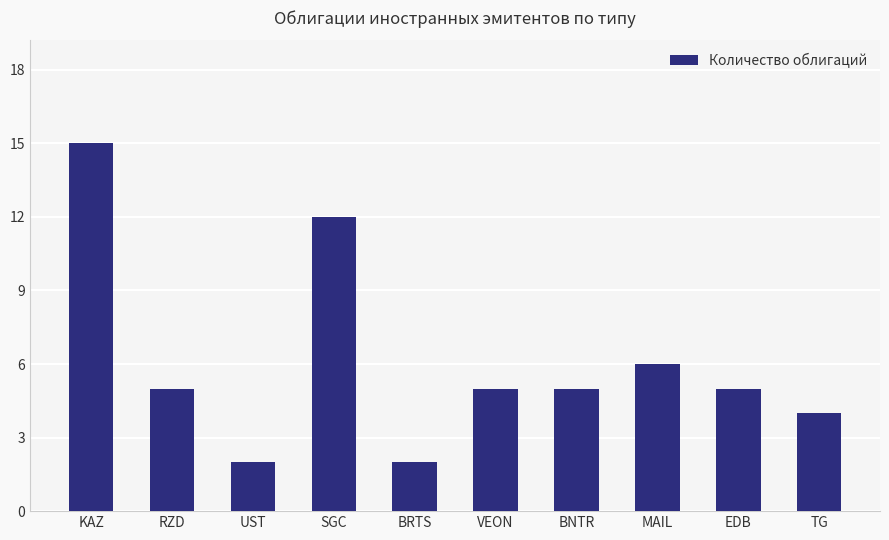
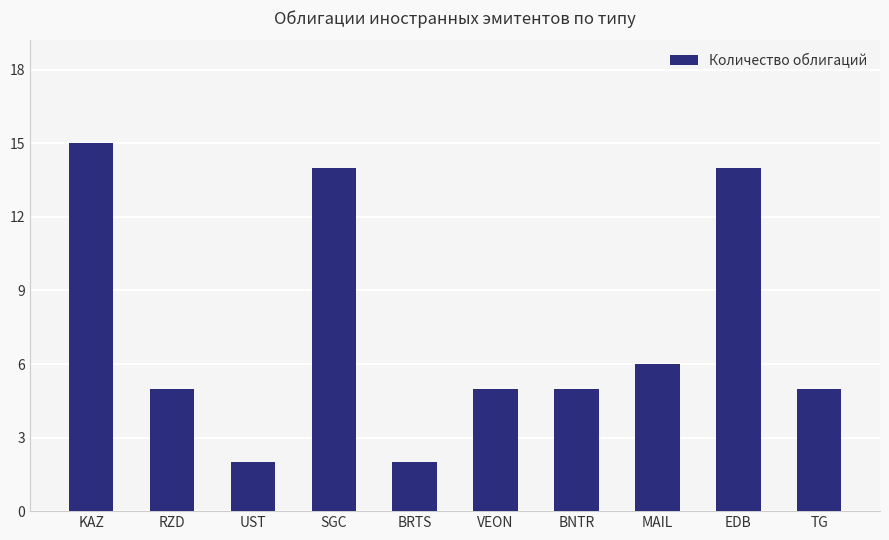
  {
    "KAZ": 15,
    "RZD": 5,
    "UST": 2,
-   "SGC": 12,
+   "SGC": 14,
    "BRTS": 2,
    "VEON": 5,
    "BNTR": 5,
    "MAIL": 6,
-   "EDB": 5,
-   "TG": 4
+   "EDB": 14,
+   "TG": 5
  }
